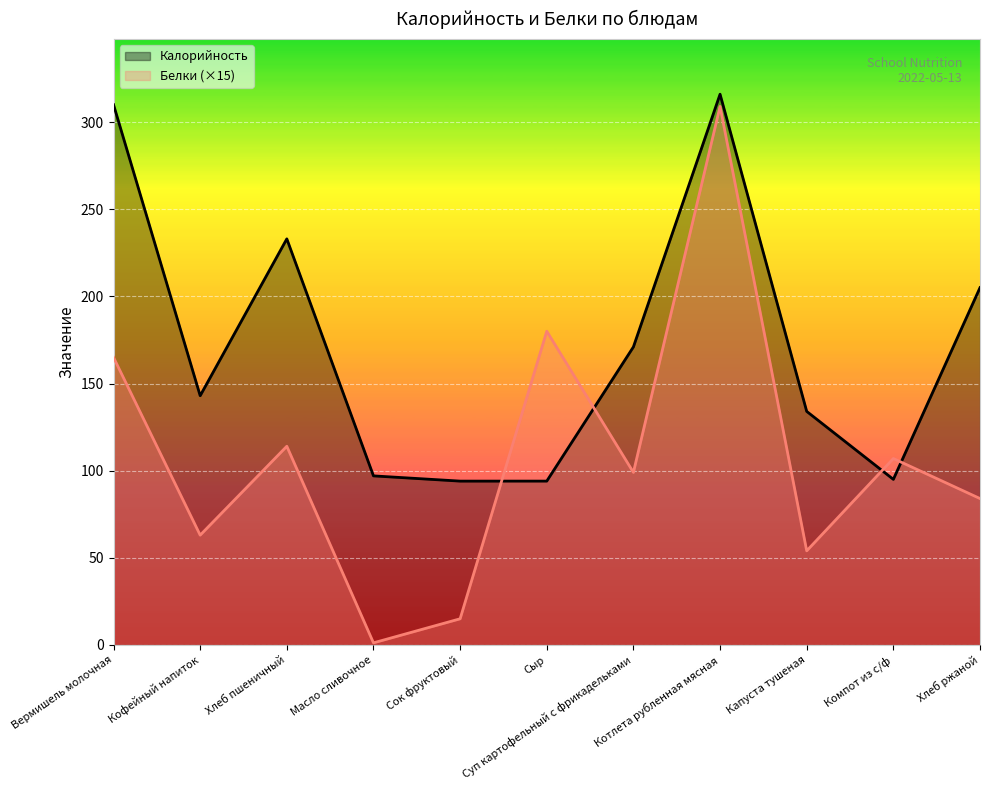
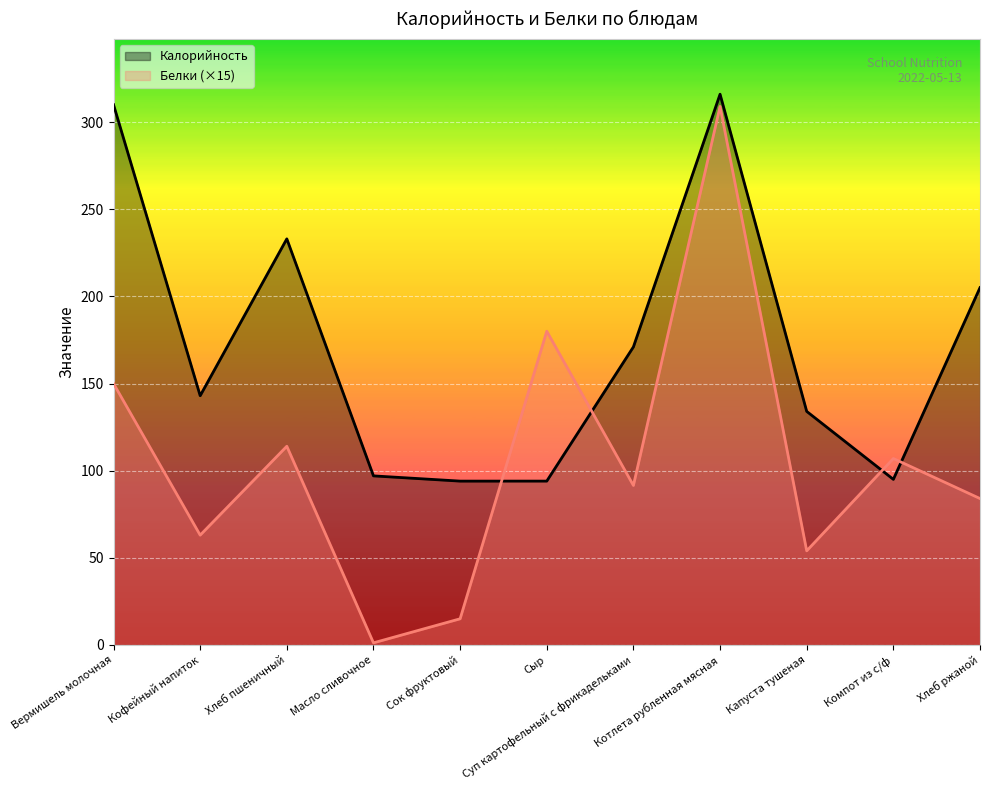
  {
    "Калорийность": {
      "Вермишель молочная": 310,
      "Кофейный напиток": 143,
      "Хлеб пшеничный": 233,
      "Масло сливочное": 97,
      "Сок фруктовый": 94,
      "Сыр": 94,
      "Суп картофельный с фрикадельками": 171,
      "Котлета рубленная мясная": 316,
      "Капуста тушеная": 134,
      "Компот из с/ф": 95,
      "Хлеб ржаной": 205
    },
    "Белки (×15)": {
-     "Вермишель молочная": 165,
+     "Вермишель молочная": 150,
      "Кофейный напиток": 63,
      "Хлеб пшеничный": 114,
      "Масло сливочное": 1,
      "Сок фруктовый": 15,
      "Сыр": 180,
-     "Суп картофельный с фрикадельками": 99,
+     "Суп картофельный с фрикадельками": 92,
      "Котлета рубленная мясная": 309,
      "Капуста тушеная": 54,
      "Компот из с/ф": 107,
      "Хлеб ржаной": 84
    }
  }
